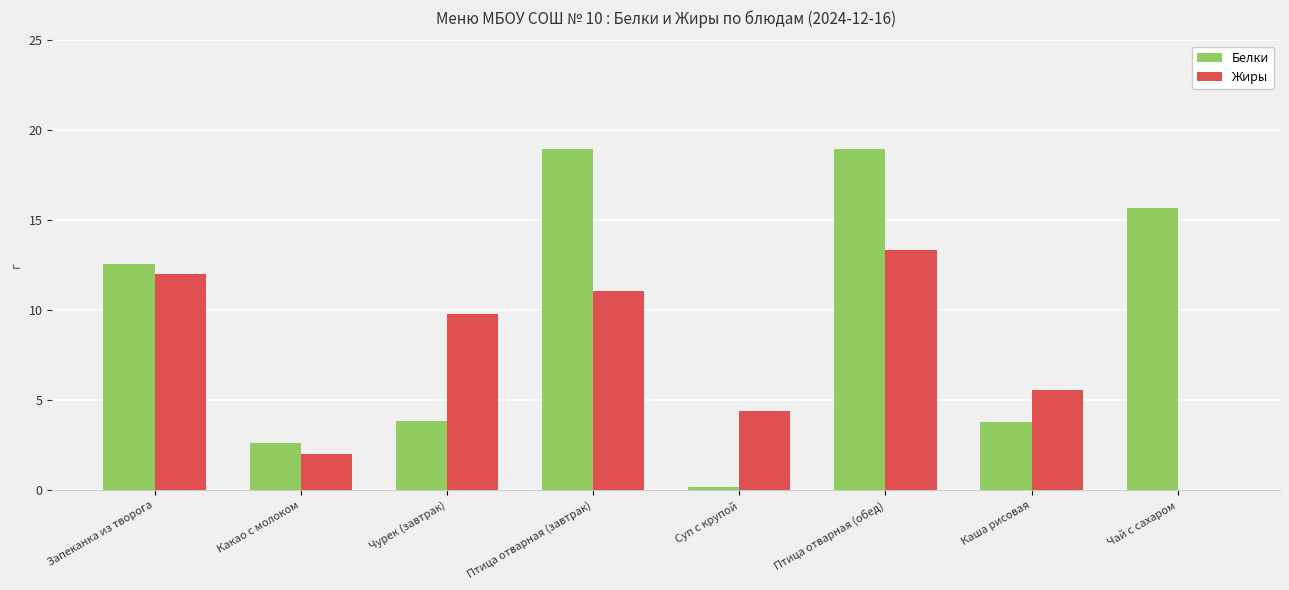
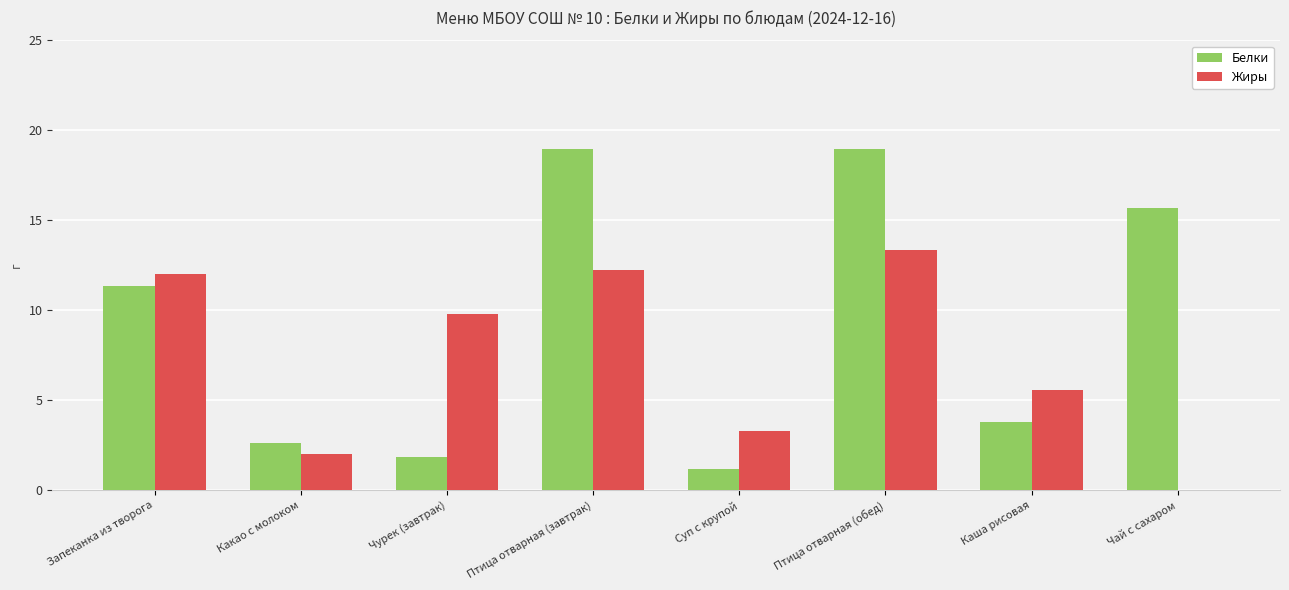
  {
    "Белки": {
-     "Запеканка из творога": 12.6,
+     "Запеканка из творога": 11.3,
      "Какао с молоком": 2.6,
-     "Чурек (завтрак)": 3.8,
+     "Чурек (завтрак)": 1.9,
      "Птица отварная (завтрак)": 19.0,
-     "Суп с крупой": 0.2,
+     "Суп с крупой": 1.2,
      "Птица отварная (обед)": 19.0,
      "Каша рисовая": 3.8,
      "Чай с сахаром": 15.7
    },
    "Жиры": {
      "Запеканка из творога": 12.0,
      "Какао с молоком": 2.0,
      "Чурек (завтрак)": 9.8,
-     "Птица отварная (завтрак)": 11.1,
-     "Суп с крупой": 4.4,
+     "Птица отварная (завтрак)": 12.2,
+     "Суп с крупой": 3.3,
      "Птица отварная (обед)": 13.4,
      "Каша рисовая": 5.6,
      "Чай с сахаром": 0.0
    }
  }
